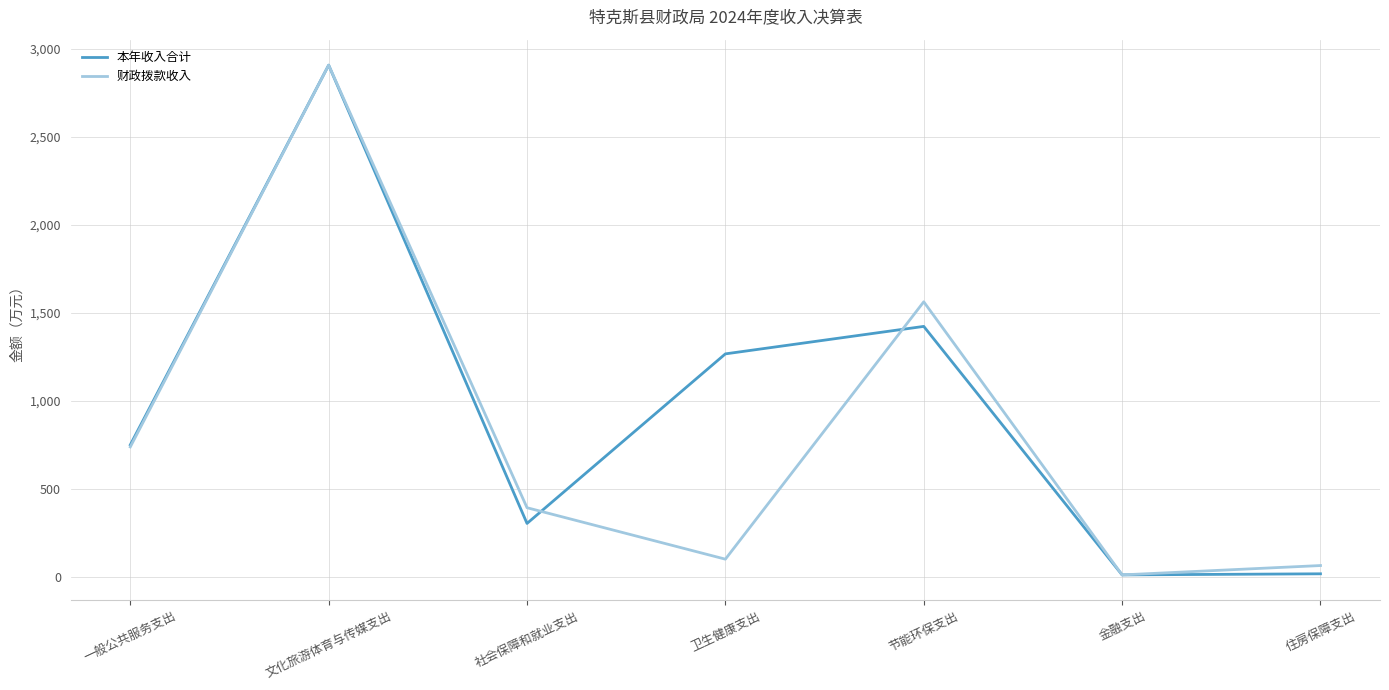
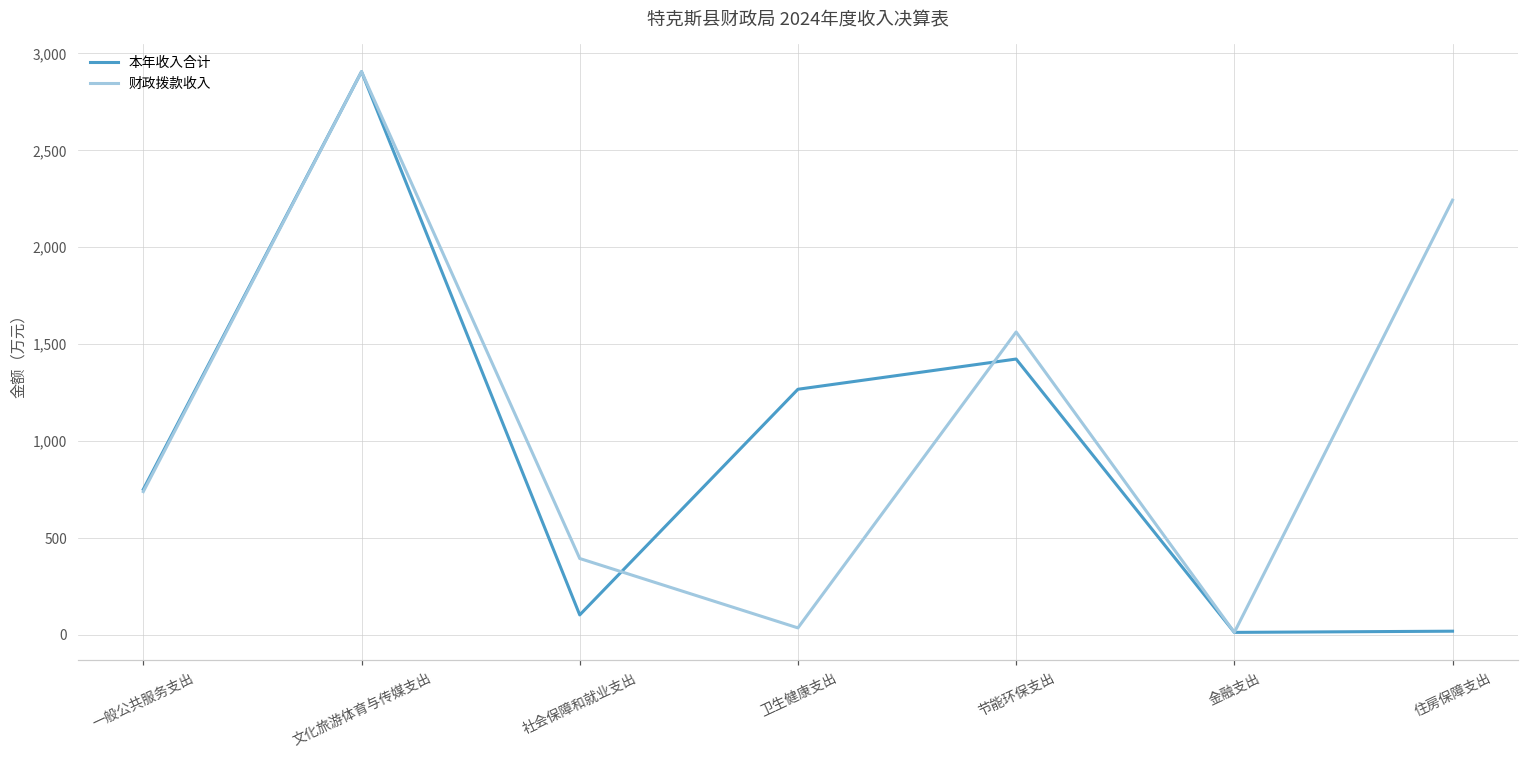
  {
    "本年收入合计": {
-     "社会保障和就业支出": "310",
+     "社会保障和就业支出": "100",
      "卫生健康支出": "1,270",
      "节能环保支出": "1,420",
      "住房保障支出": "20"
    },
    "财政拨款收入": {
      "社会保障和就业支出": "390",
-     "卫生健康支出": "100",
+     "卫生健康支出": "40",
      "节能环保支出": "1,560",
-     "住房保障支出": "70"
+     "住房保障支出": "2,240"
    }
  }
